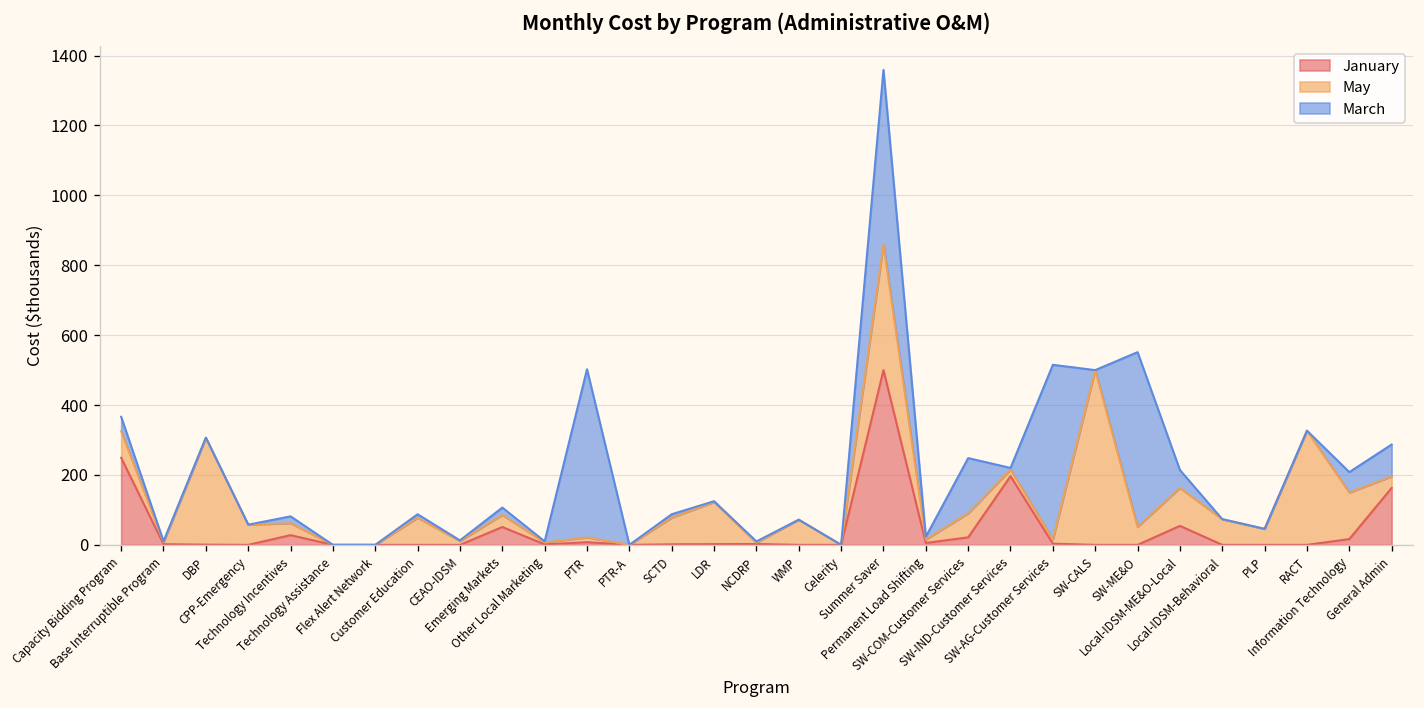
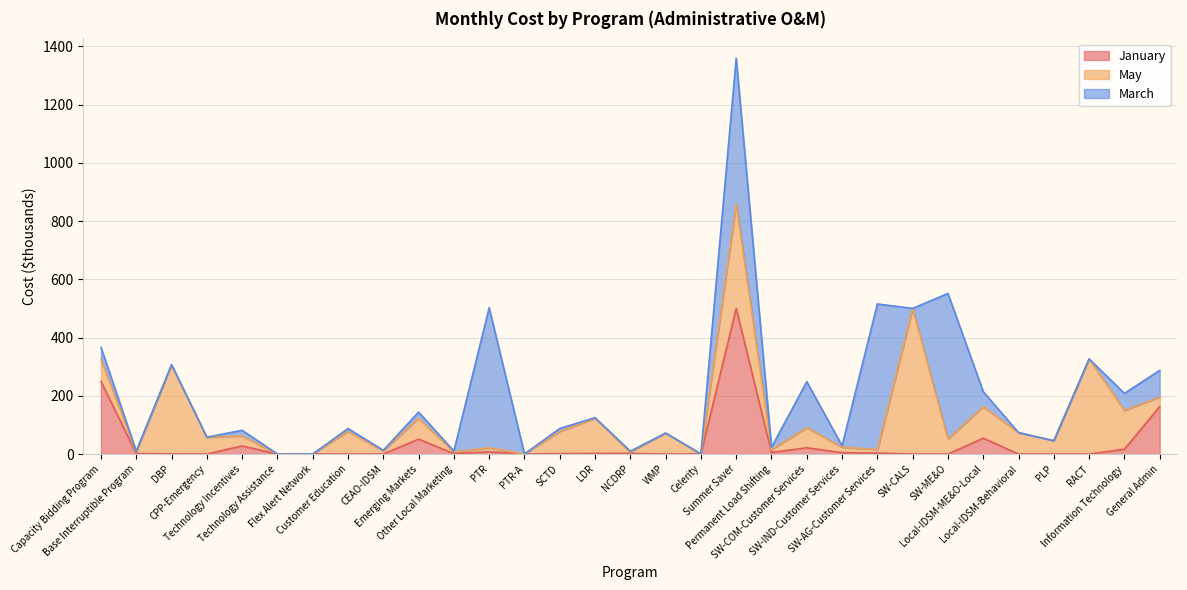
  {
    "January": {
      "Capacity Bidding Program": 250,
      "DBP": 0,
      "CPP-Emergency": 0,
      "Technology Incentives": 30,
      "Customer Education": 0,
      "CEAO-IDSM": 0,
      "Emerging Markets": 50,
      "PTR": 10,
      "SCTD": 0,
      "LDR": 0,
      "WMP": 0,
      "Summer Saver": 500,
      "Permanent Load Shifting": 10,
      "SW-COM-Customer Services": 20,
-     "SW-IND-Customer Services": 200,
+     "SW-IND-Customer Services": 0,
      "SW-AG-Customer Services": 0,
      "SW-CALS": 0,
      "SW-ME&O": 0,
      "Local-IDSM-ME&O-Local": 50,
      "Local-IDSM-Behavioral": 0,
      "PLP": 0,
      "RACT": 0,
      "Information Technology": 20,
      "General Admin": 160
    },
    "May": {
      "Capacity Bidding Program": 80,
      "Technology Incentives": 30,
      "Customer Education": 80,
-     "Emerging Markets": 30,
+     "Emerging Markets": 70,
      "PTR": 10,
      "SCTD": 80,
      "Summer Saver": 360,
      "SW-COM-Customer Services": 70,
      "SW-AG-Customer Services": 10,
      "SW-ME&O": 50,
      "Local-IDSM-ME&O-Local": 110,
      "Information Technology": 130,
      "General Admin": 30
    },
    "March": {
      "Capacity Bidding Program": 40,
      "Technology Incentives": 20,
      "Customer Education": 10,
      "Emerging Markets": 20,
      "PTR": 480,
      "SCTD": 10,
      "Summer Saver": 500,
      "SW-COM-Customer Services": 160,
      "SW-AG-Customer Services": 500,
      "SW-ME&O": 500,
      "Local-IDSM-ME&O-Local": 50,
      "Information Technology": 60,
      "General Admin": 90
    }
  }
